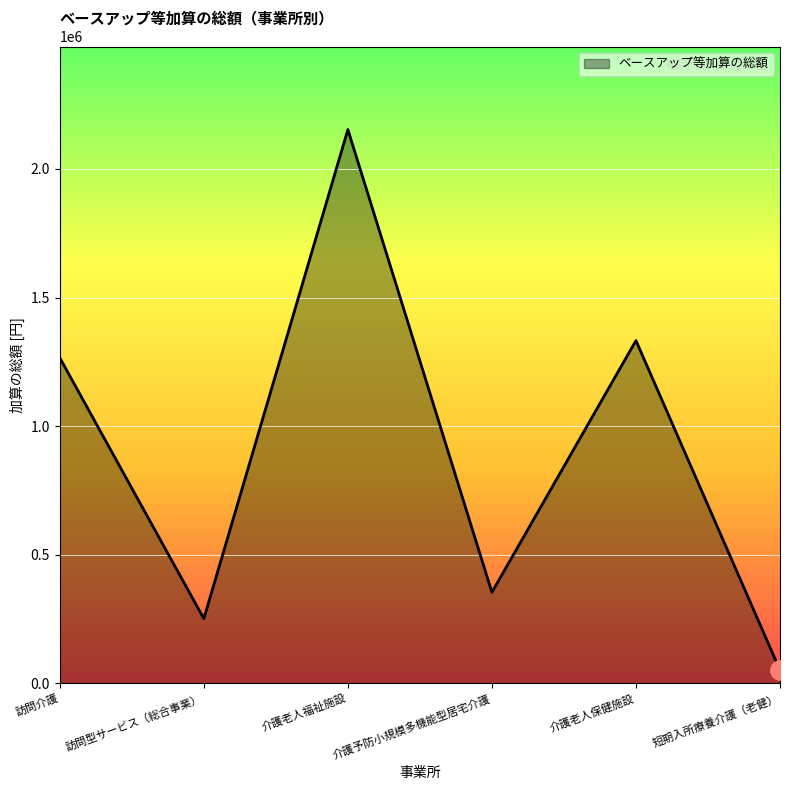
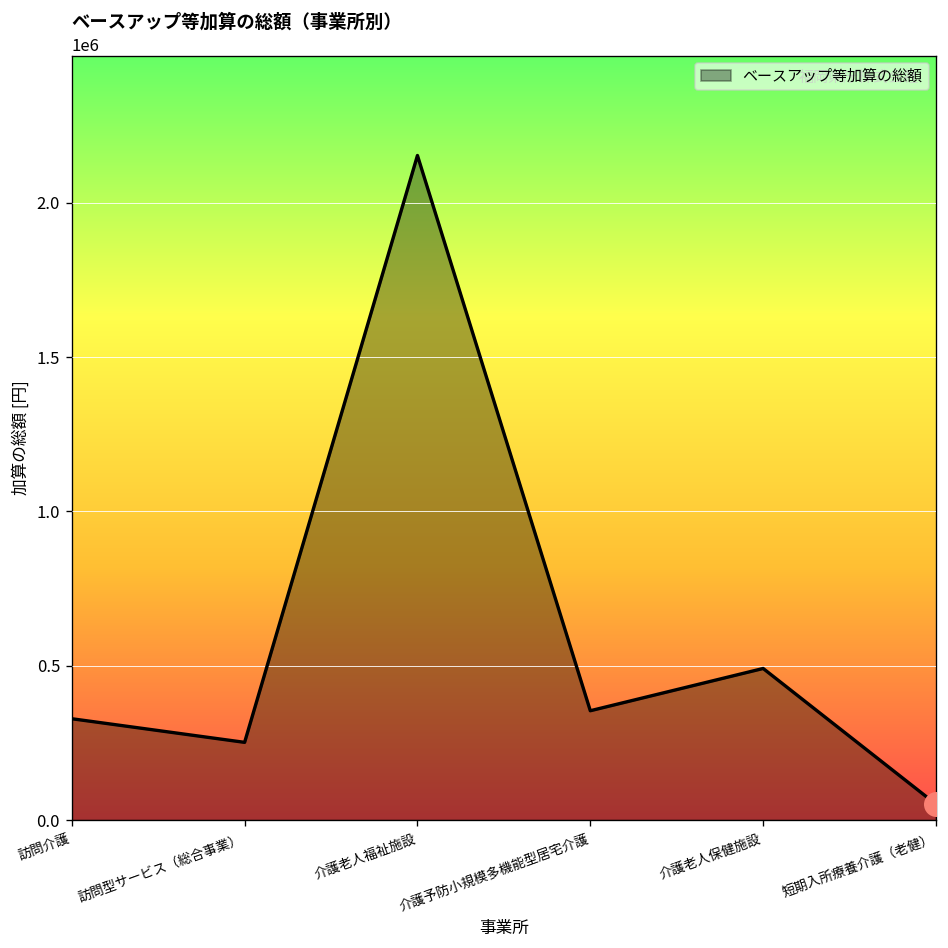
  {
    "ベースアップ等加算の総額": {
-     "訪問介護": 1270000,
+     "訪問介護": 330000,
      "訪問型サービス（総合事業）": 250000,
      "介護老人福祉施設": 2150000,
      "介護予防小規模多機能型居宅介護": 350000,
-     "介護老人保健施設": 1330000
+     "介護老人保健施設": 490000
    }
  }
